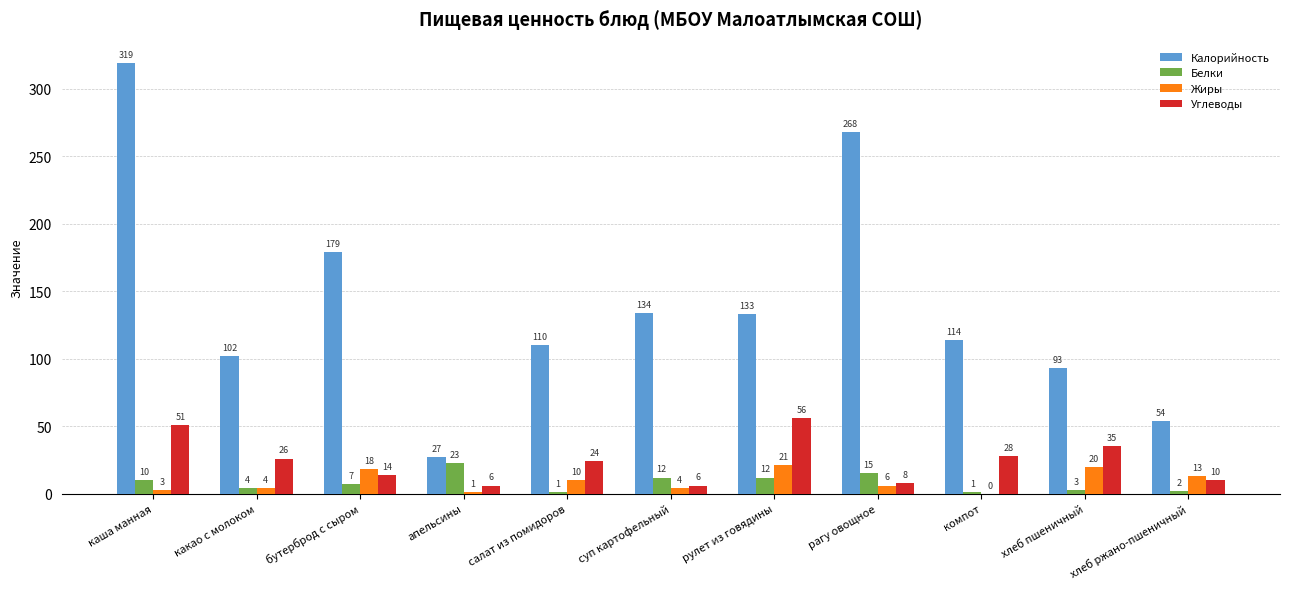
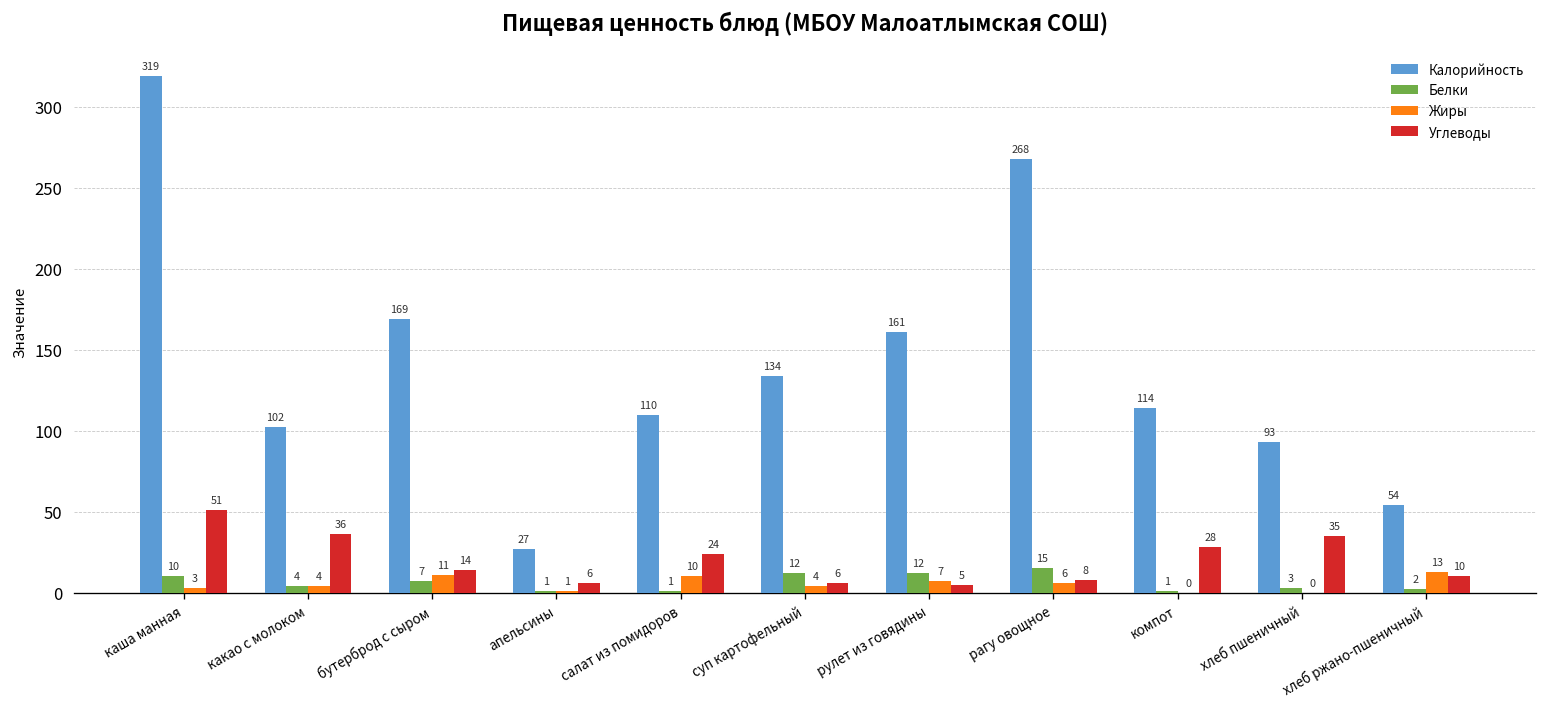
  {
    "Калорийность": {
      "каша манная": 319,
      "какао с молоком": 102,
-     "бутерброд с сыром": 179,
+     "бутерброд с сыром": 169,
      "апельсины": 27,
      "салат из помидоров": 110,
      "суп картофельный": 134,
-     "рулет из говядины": 133,
+     "рулет из говядины": 161,
      "рагу овощное": 268,
      "компот": 114,
      "хлеб пшеничный": 93,
      "хлеб ржано-пшеничный": 54
    },
    "Белки": {
      "каша манная": 10,
      "какао с молоком": 4,
      "бутерброд с сыром": 7,
-     "апельсины": 23,
+     "апельсины": 1,
      "салат из помидоров": 1,
      "суп картофельный": 12,
      "рулет из говядины": 12,
      "рагу овощное": 15,
      "компот": 1,
      "хлеб пшеничный": 3,
      "хлеб ржано-пшеничный": 2
    },
    "Жиры": {
      "каша манная": 3,
      "какао с молоком": 4,
-     "бутерброд с сыром": 18,
+     "бутерброд с сыром": 11,
      "апельсины": 1,
      "салат из помидоров": 10,
      "суп картофельный": 4,
-     "рулет из говядины": 21,
+     "рулет из говядины": 7,
      "рагу овощное": 6,
      "компот": 0,
-     "хлеб пшеничный": 20,
+     "хлеб пшеничный": 0,
      "хлеб ржано-пшеничный": 13
    },
    "Углеводы": {
      "каша манная": 51,
-     "какао с молоком": 26,
+     "какао с молоком": 36,
      "бутерброд с сыром": 14,
      "апельсины": 6,
      "салат из помидоров": 24,
      "суп картофельный": 6,
-     "рулет из говядины": 56,
+     "рулет из говядины": 5,
      "рагу овощное": 8,
      "компот": 28,
      "хлеб пшеничный": 35,
      "хлеб ржано-пшеничный": 10
    }
  }
